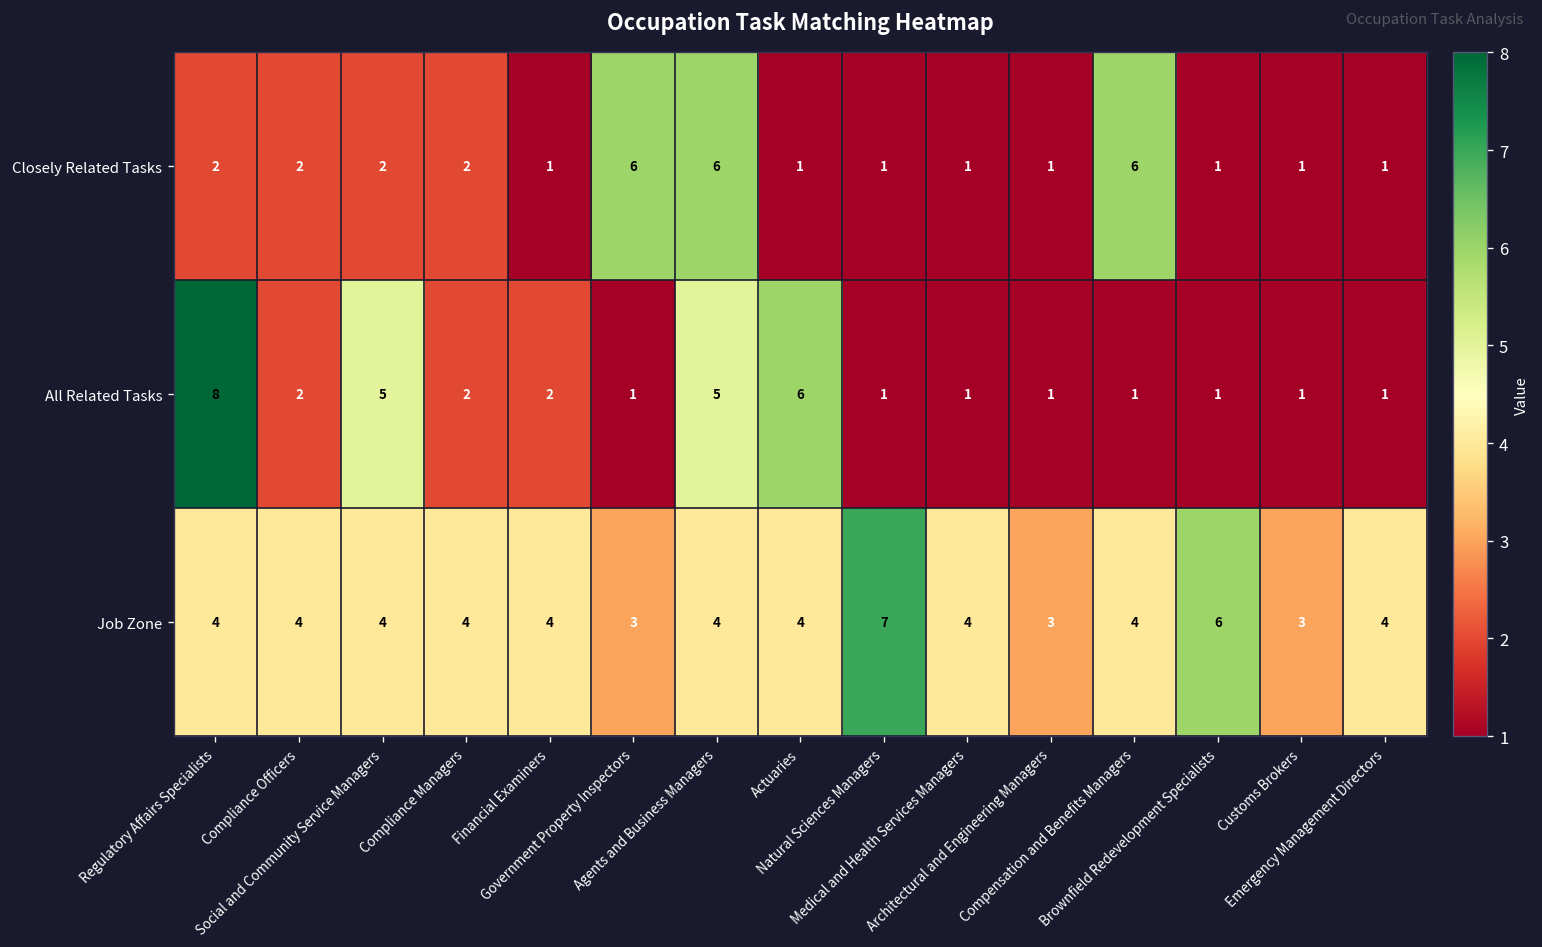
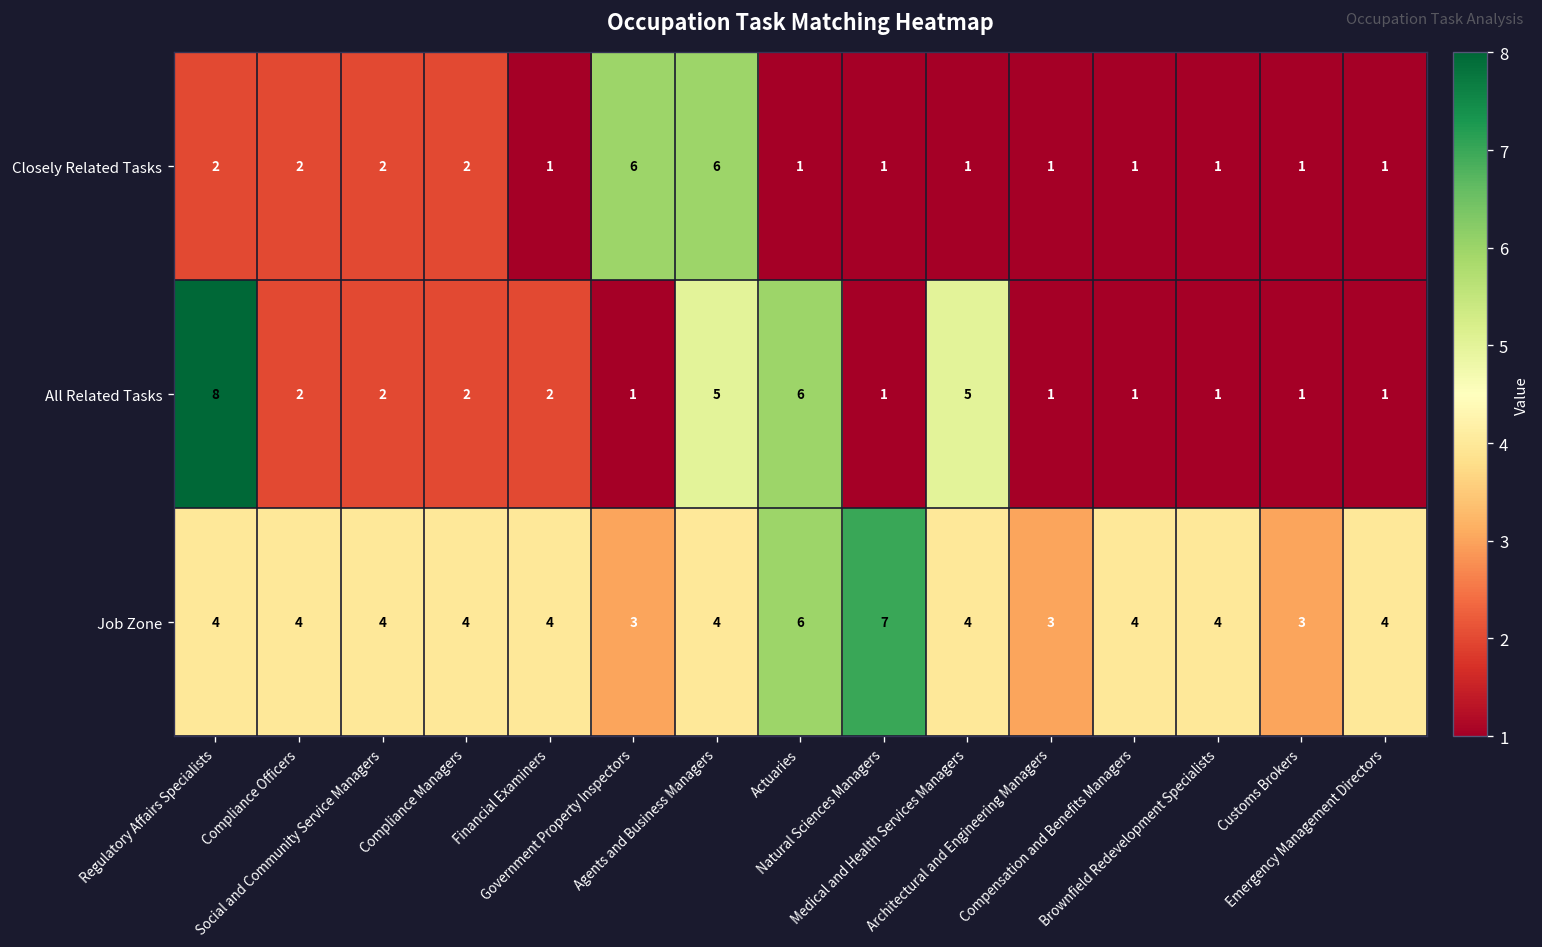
  {
    "Closely Related Tasks": {
      "Regulatory Affairs Specialists": 2,
      "Compliance Officers": 2,
      "Social and Community Service Managers": 2,
      "Compliance Managers": 2,
      "Financial Examiners": 1,
      "Government Property Inspectors": 6,
      "Agents and Business Managers": 6,
      "Actuaries": 1,
      "Natural Sciences Managers": 1,
      "Medical and Health Services Managers": 1,
      "Architectural and Engineering Managers": 1,
-     "Compensation and Benefits Managers": 6,
+     "Compensation and Benefits Managers": 1,
      "Brownfield Redevelopment Specialists": 1,
      "Customs Brokers": 1,
      "Emergency Management Directors": 1
    },
    "All Related Tasks": {
      "Regulatory Affairs Specialists": 8,
      "Compliance Officers": 2,
-     "Social and Community Service Managers": 5,
+     "Social and Community Service Managers": 2,
      "Compliance Managers": 2,
      "Financial Examiners": 2,
      "Government Property Inspectors": 1,
      "Agents and Business Managers": 5,
      "Actuaries": 6,
      "Natural Sciences Managers": 1,
-     "Medical and Health Services Managers": 1,
+     "Medical and Health Services Managers": 5,
      "Architectural and Engineering Managers": 1,
      "Compensation and Benefits Managers": 1,
      "Brownfield Redevelopment Specialists": 1,
      "Customs Brokers": 1,
      "Emergency Management Directors": 1
    },
    "Job Zone": {
      "Regulatory Affairs Specialists": 4,
      "Compliance Officers": 4,
      "Social and Community Service Managers": 4,
      "Compliance Managers": 4,
      "Financial Examiners": 4,
      "Government Property Inspectors": 3,
      "Agents and Business Managers": 4,
-     "Actuaries": 4,
+     "Actuaries": 6,
      "Natural Sciences Managers": 7,
      "Medical and Health Services Managers": 4,
      "Architectural and Engineering Managers": 3,
      "Compensation and Benefits Managers": 4,
-     "Brownfield Redevelopment Specialists": 6,
+     "Brownfield Redevelopment Specialists": 4,
      "Customs Brokers": 3,
      "Emergency Management Directors": 4
    }
  }
